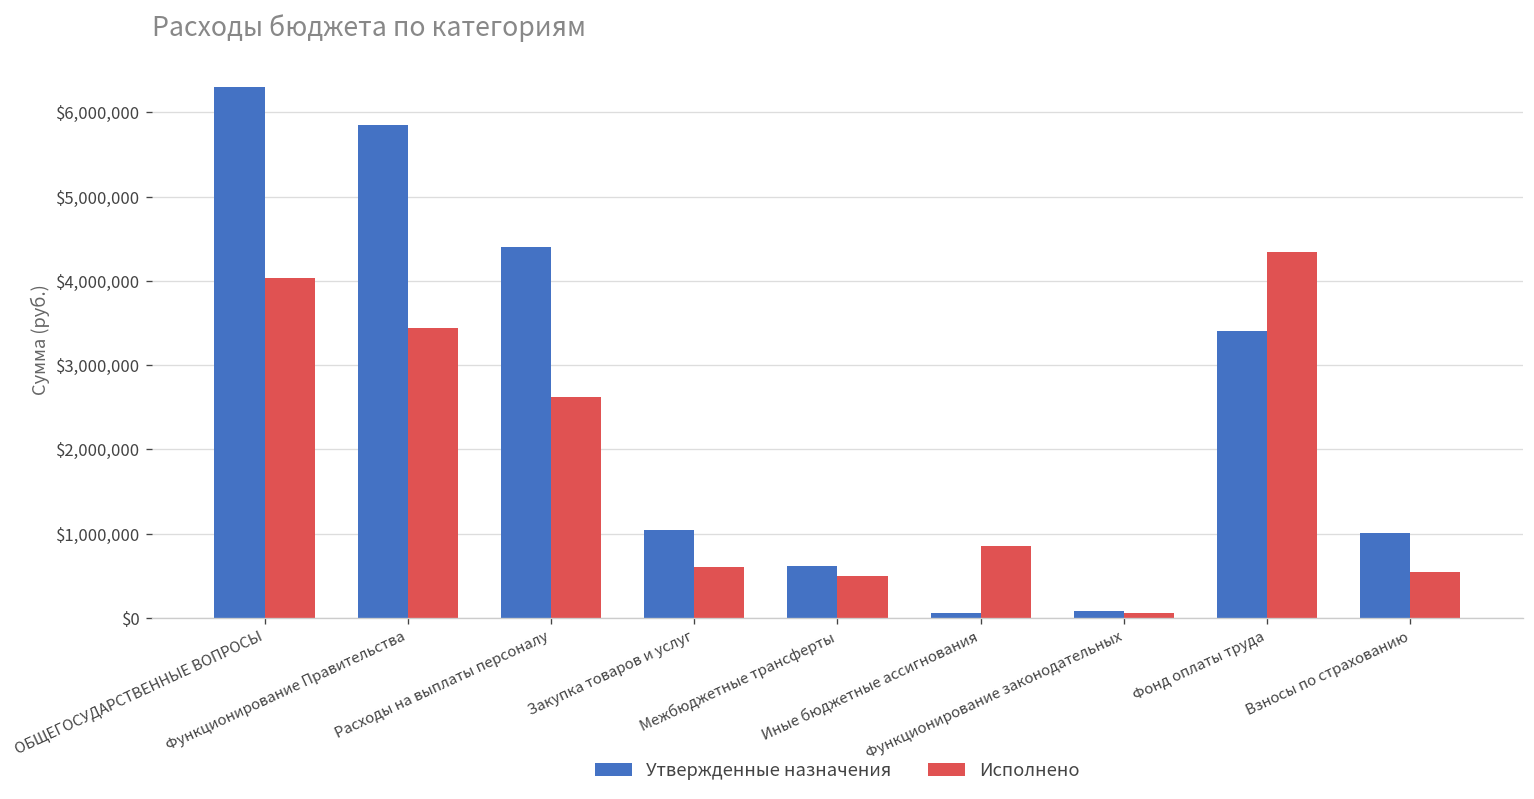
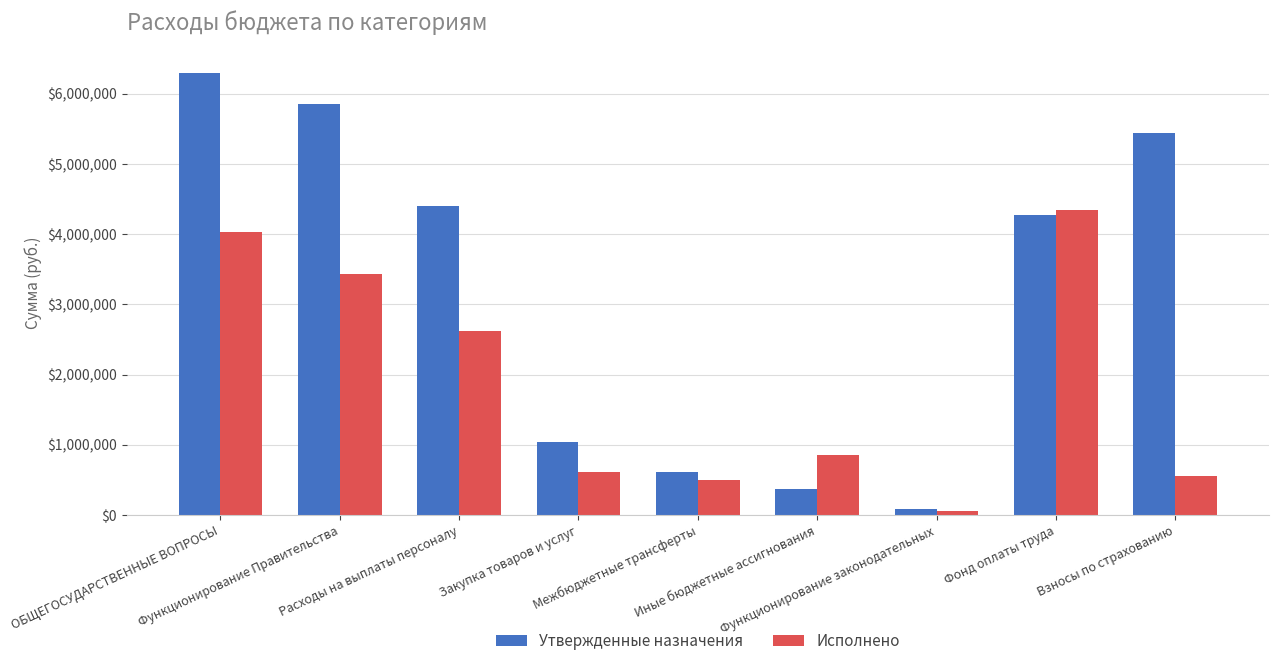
  {
    "Утвержденные назначения": {
      "ОБЩЕГОСУДАРСТВЕННЫЕ ВОПРОСЫ": "$6,300,000",
      "Функционирование Правительства": "$5,900,000",
      "Расходы на выплаты персоналу": "$4,400,000",
      "Закупка товаров и услуг": "$1,000,000",
      "Межбюджетные трансферты": "$600,000",
-     "Иные бюджетные ассигнования": "$100,000",
+     "Иные бюджетные ассигнования": "$400,000",
      "Функционирование законодательных": "$100,000",
-     "Фонд оплаты труда": "$3,400,000",
-     "Взносы по страхованию": "$1,000,000"
+     "Фонд оплаты труда": "$4,300,000",
+     "Взносы по страхованию": "$5,400,000"
    },
    "Исполнено": {
      "ОБЩЕГОСУДАРСТВЕННЫЕ ВОПРОСЫ": "$4,000,000",
      "Функционирование Правительства": "$3,400,000",
      "Расходы на выплаты персоналу": "$2,600,000",
      "Закупка товаров и услуг": "$600,000",
      "Межбюджетные трансферты": "$500,000",
      "Иные бюджетные ассигнования": "$900,000",
      "Функционирование законодательных": "$100,000",
      "Фонд оплаты труда": "$4,300,000",
      "Взносы по страхованию": "$500,000"
    }
  }
